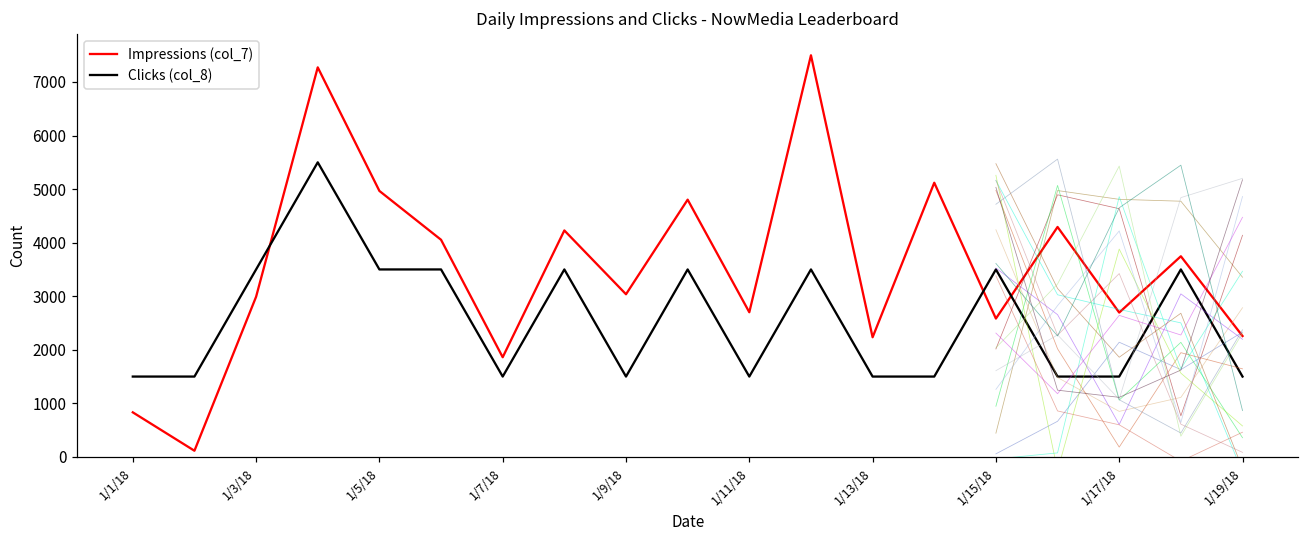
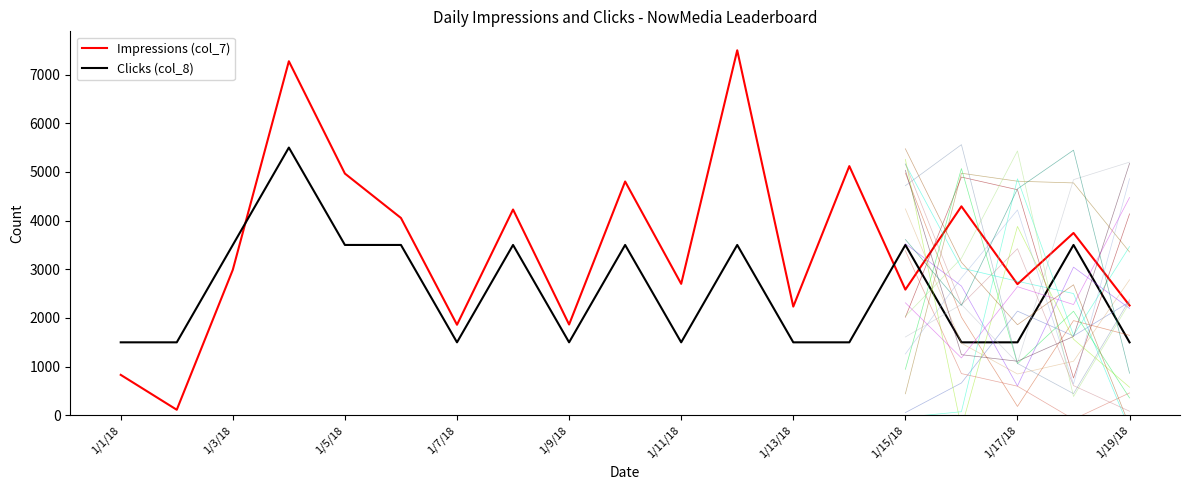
  {
    "Impressions (col_7)": {
      "1/1/18": 800,
      "1/3/18": 3000,
      "1/5/18": 5000,
      "1/7/18": 1900,
-     "1/9/18": 3000,
+     "1/9/18": 1900,
      "1/11/18": 2700,
      "1/13/18": 2200,
      "1/15/18": 2600,
      "1/17/18": 2700,
      "1/19/18": 2300
    },
    "Clicks (col_8)": {
      "1/1/18": 1500,
      "1/3/18": 3500,
      "1/5/18": 3500,
      "1/7/18": 1500,
      "1/9/18": 1500,
      "1/11/18": 1500,
      "1/13/18": 1500,
      "1/17/18": 1500,
      "1/19/18": 1500
    }
  }
